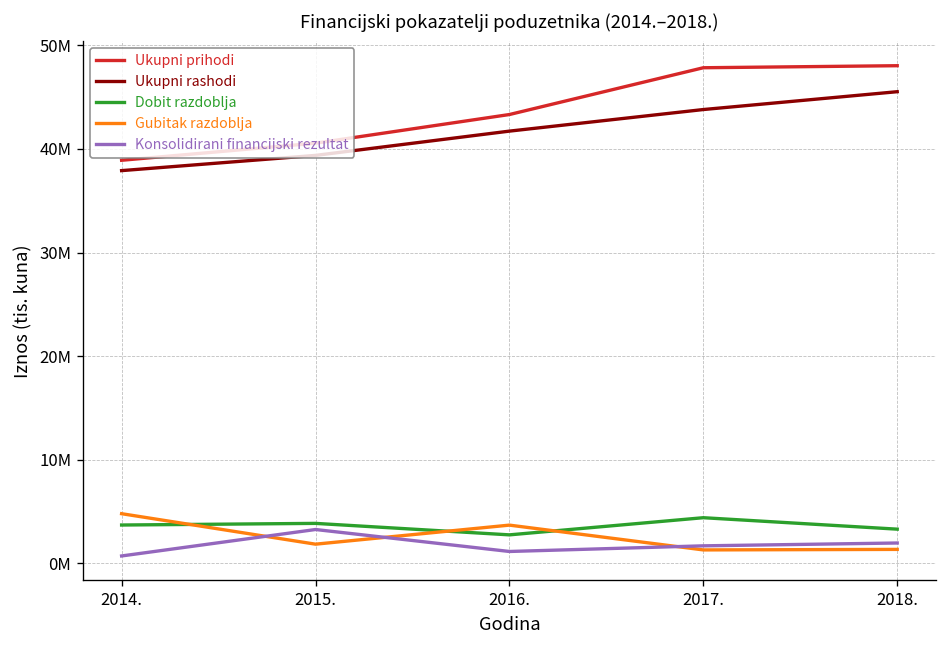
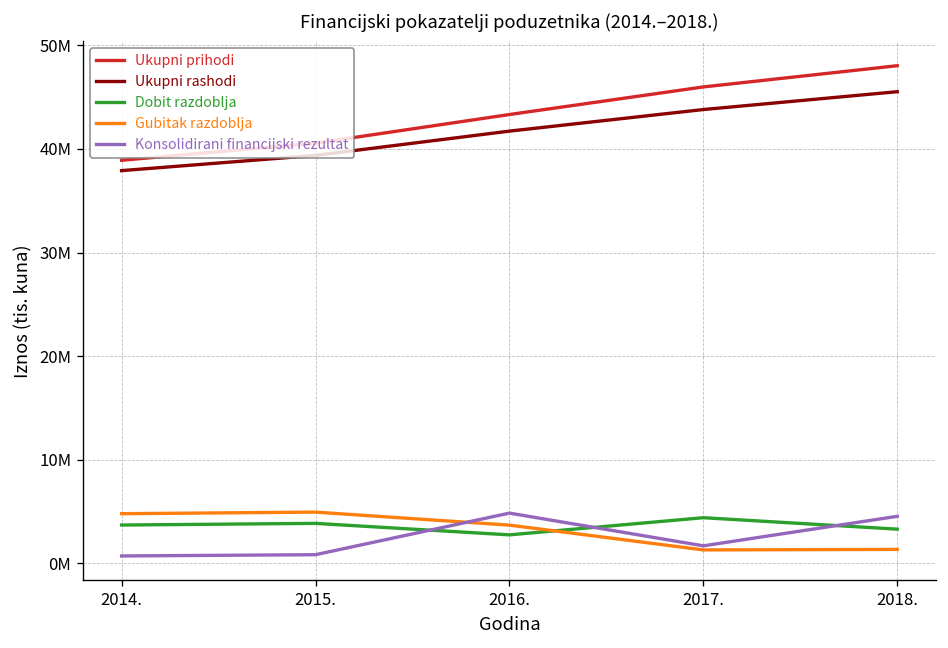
  {
    "Ukupni prihodi": {
      "2016.": 43000000,
-     "2017.": 48000000,
+     "2017.": 46000000,
      "2018.": 48000000
    },
    "Ukupni rashodi": {
      "2014.": 38000000,
      "2016.": 42000000,
      "2017.": 44000000,
      "2018.": 46000000
    },
    "Dobit razdoblja": {
      "2014.": 4000000,
      "2015.": 4000000,
      "2016.": 3000000,
      "2017.": 4000000,
      "2018.": 3000000
    },
    "Gubitak razdoblja": {
      "2014.": 5000000,
-     "2015.": 2000000,
+     "2015.": 5000000,
      "2016.": 4000000,
      "2017.": 1000000,
      "2018.": 1000000
    },
    "Konsolidirani financijski rezultat": {
      "2014.": 1000000,
-     "2015.": 3000000,
-     "2016.": 1000000,
+     "2015.": 1000000,
+     "2016.": 5000000,
      "2017.": 2000000,
-     "2018.": 2000000
+     "2018.": 5000000
    }
  }
